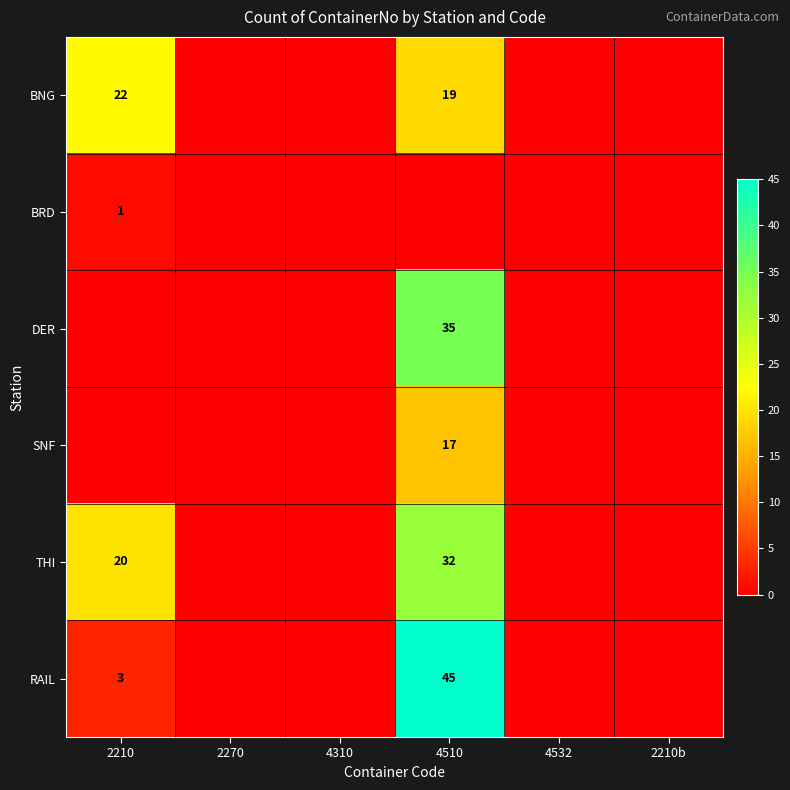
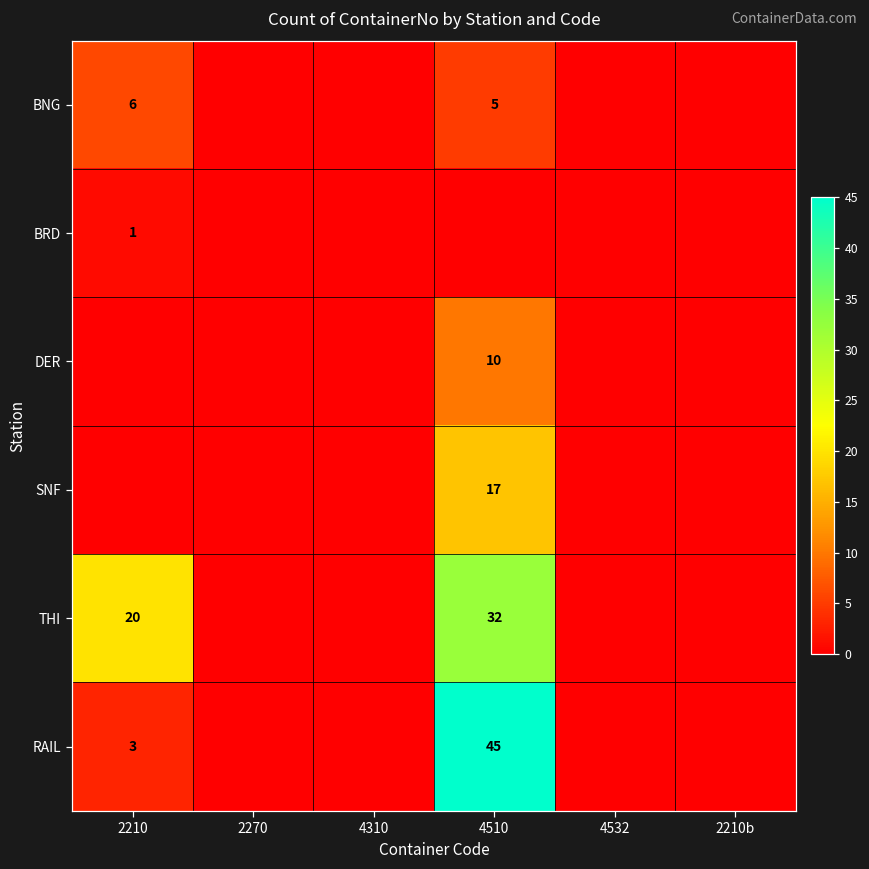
  {
    "BNG": {
-     "2210": 22,
-     "4510": 19
+     "2210": 6,
+     "4510": 5
    },
    "BRD": {
      "2210": 1
    },
    "DER": {
-     "4510": 35
+     "4510": 10
    },
    "SNF": {
      "4510": 17
    },
    "THI": {
      "2210": 20,
      "4510": 32
    },
    "RAIL": {
      "2210": 3,
      "4510": 45
    }
  }
